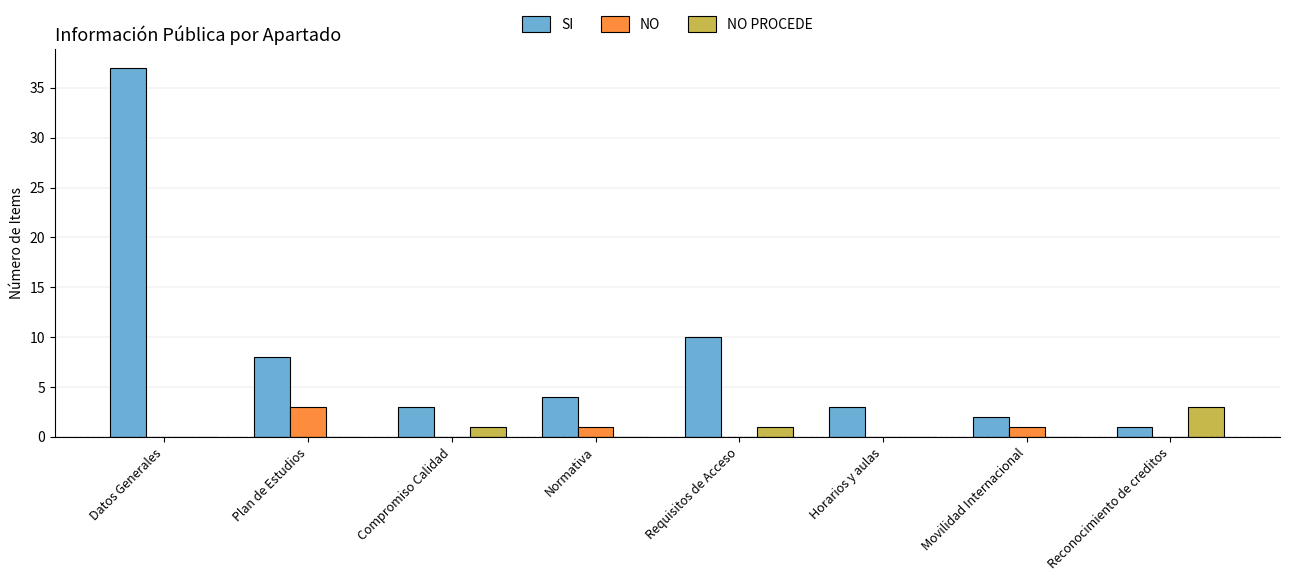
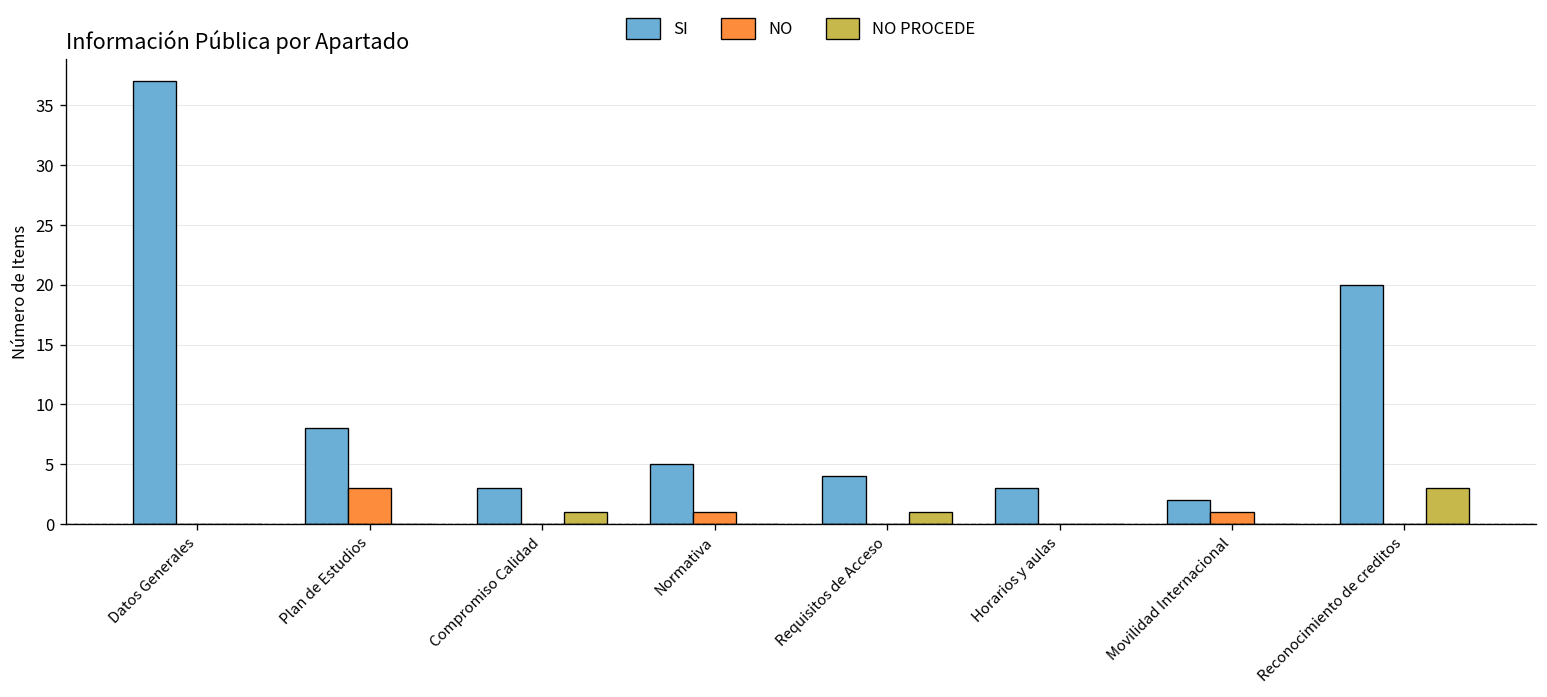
  {
    "SI": {
      "Datos Generales": 37,
      "Plan de Estudios": 8,
      "Compromiso Calidad": 3,
-     "Normativa": 4,
-     "Requisitos de Acceso": 10,
+     "Normativa": 5,
+     "Requisitos de Acceso": 4,
      "Horarios y aulas": 3,
      "Movilidad Internacional": 2,
-     "Reconocimiento de creditos": 1
+     "Reconocimiento de creditos": 20
    },
    "NO": {
      "Datos Generales": 0,
      "Plan de Estudios": 3,
      "Compromiso Calidad": 0,
      "Normativa": 1,
      "Requisitos de Acceso": 0,
      "Horarios y aulas": 0,
      "Movilidad Internacional": 1,
      "Reconocimiento de creditos": 0
    },
    "NO PROCEDE": {
      "Datos Generales": 0,
      "Plan de Estudios": 0,
      "Compromiso Calidad": 1,
      "Normativa": 0,
      "Requisitos de Acceso": 1,
      "Horarios y aulas": 0,
      "Movilidad Internacional": 0,
      "Reconocimiento de creditos": 3
    }
  }
